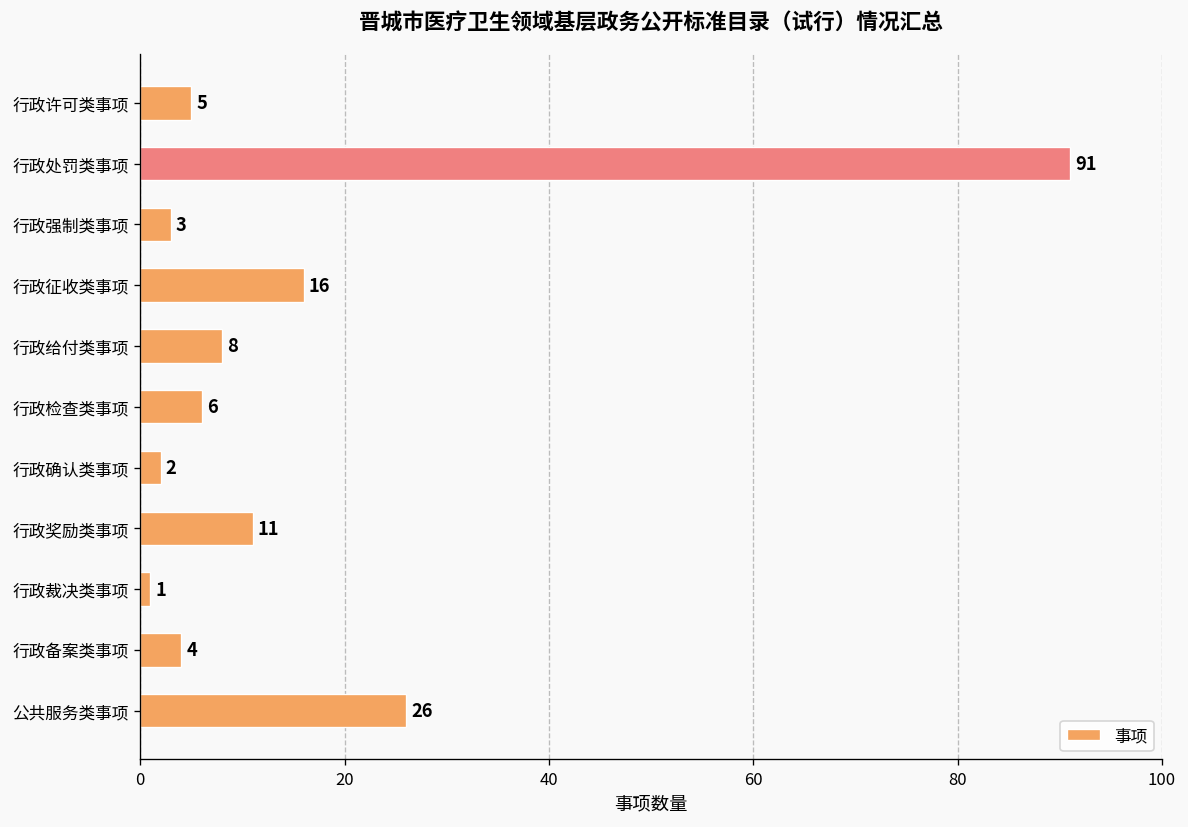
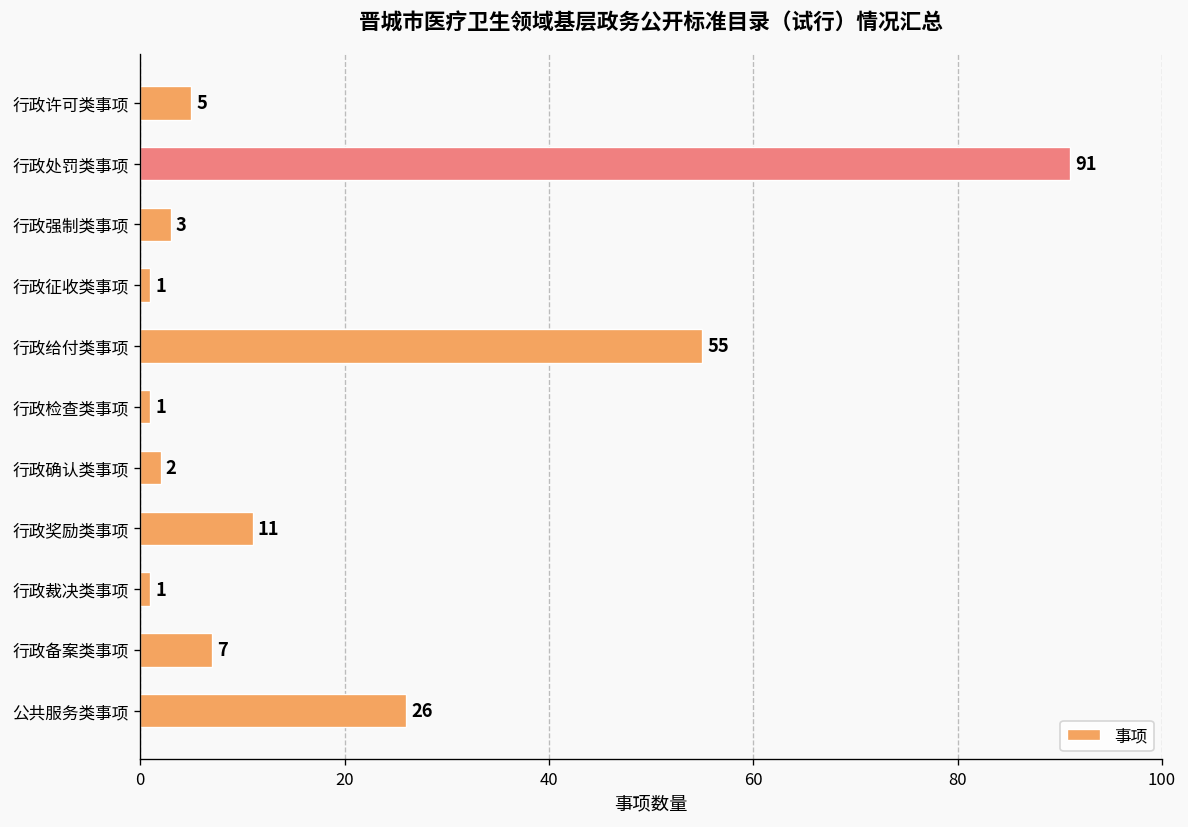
  {
    "行政许可类事项": 5,
    "行政处罚类事项": 91,
    "行政强制类事项": 3,
-   "行政征收类事项": 16,
-   "行政给付类事项": 8,
-   "行政检查类事项": 6,
+   "行政征收类事项": 1,
+   "行政给付类事项": 55,
+   "行政检查类事项": 1,
    "行政确认类事项": 2,
    "行政奖励类事项": 11,
    "行政裁决类事项": 1,
-   "行政备案类事项": 4,
+   "行政备案类事项": 7,
    "公共服务类事项": 26
  }
